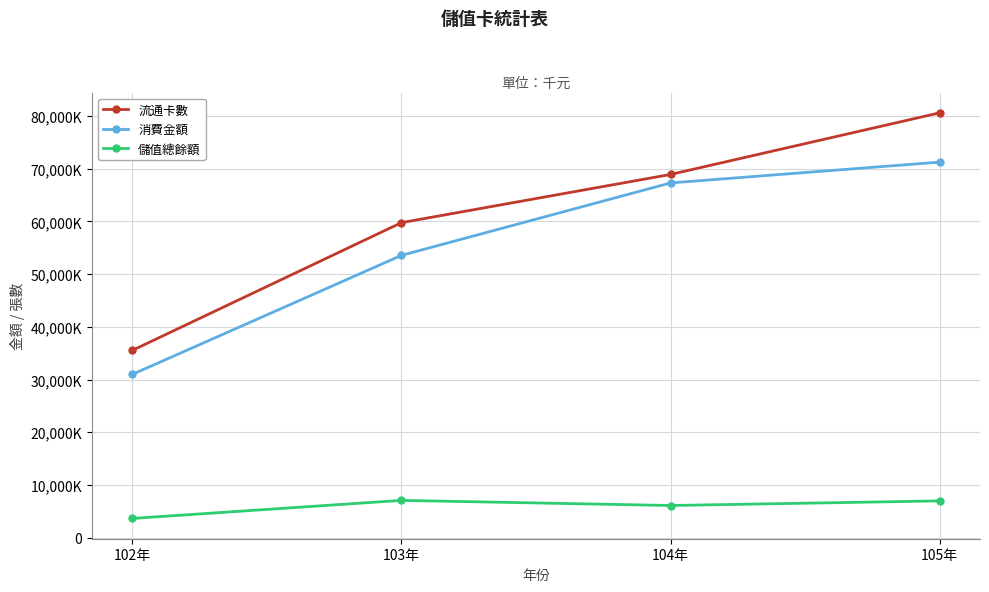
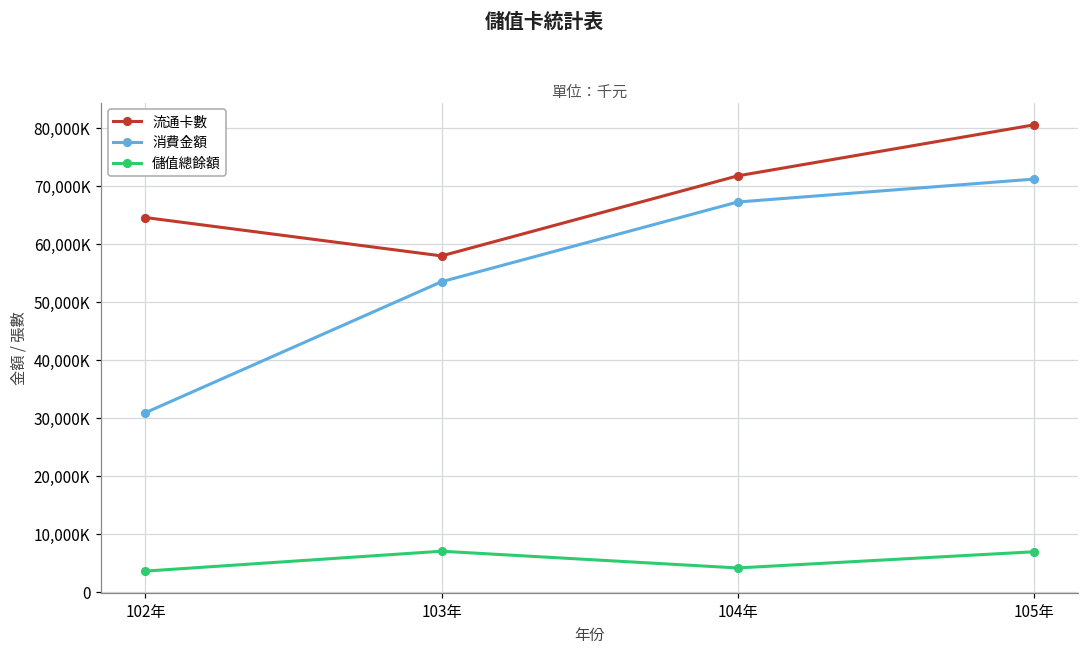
  {
    "流通卡數": {
-     "102年": "36,000,000",
-     "103年": "60,000,000",
-     "104年": "69,000,000",
+     "102年": "65,000,000",
+     "103年": "58,000,000",
+     "104年": "72,000,000",
      "105年": "81,000,000"
    },
    "消費金額": {
      "102年": "31,000,000",
      "103年": "54,000,000",
      "104年": "67,000,000",
      "105年": "71,000,000"
    },
    "儲值總餘額": {
      "102年": "4,000,000",
      "103年": "7,000,000",
-     "104年": "6,000,000",
+     "104年": "4,000,000",
      "105年": "7,000,000"
    }
  }
